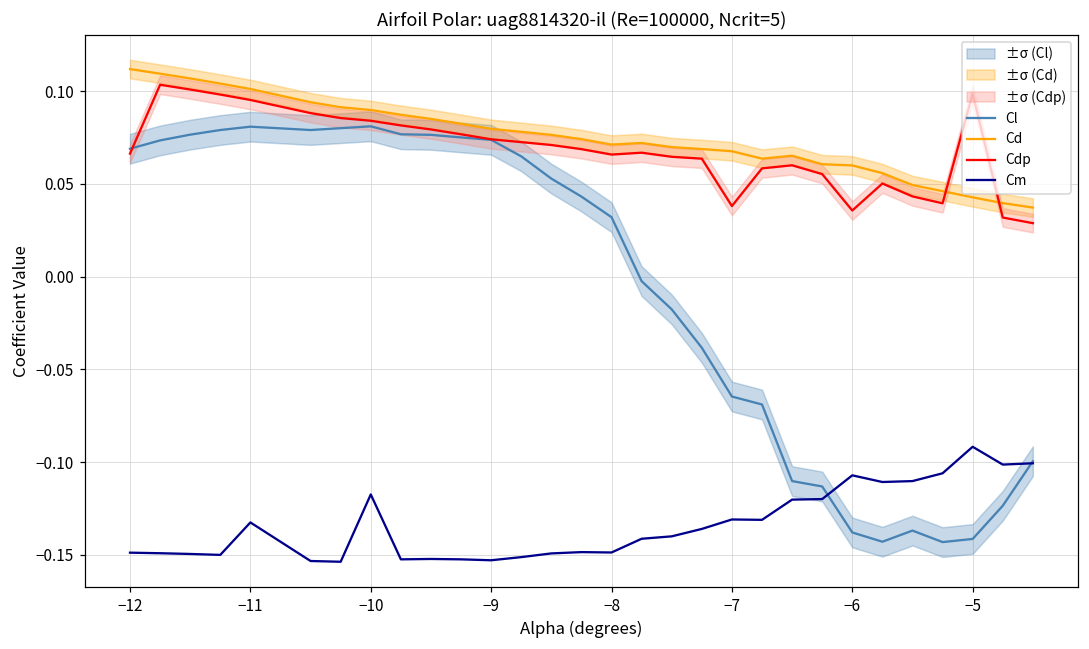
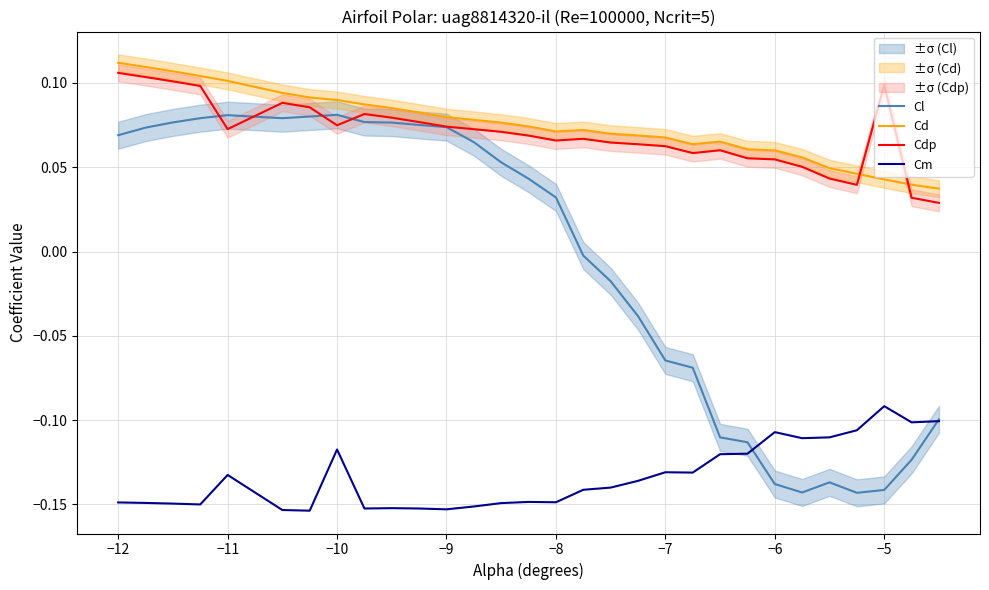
  {
    "Cdp": {
-     "−12": 0.066,
-     "−11": 0.095,
-     "−10": 0.084,
+     "−12": 0.106,
+     "−11": 0.073,
+     "−10": 0.075,
      "−8": 0.066,
-     "−7": 0.038,
-     "−6": 0.036
+     "−7": 0.063,
+     "−6": 0.055
    },
    "Cm": {
      "−12": -0.149,
      "−11": -0.133,
      "−10": -0.117,
      "−9": -0.153,
      "−8": -0.149,
      "−7": -0.131,
      "−6": -0.107,
      "−5": -0.092
    }
  }
